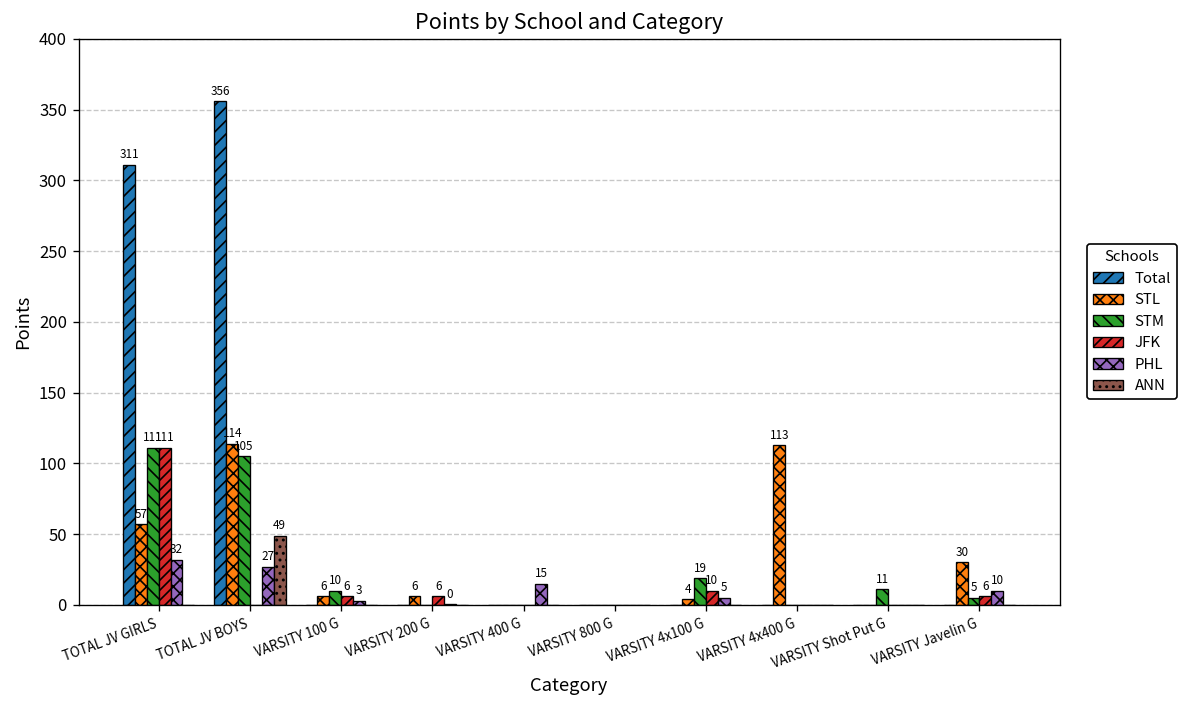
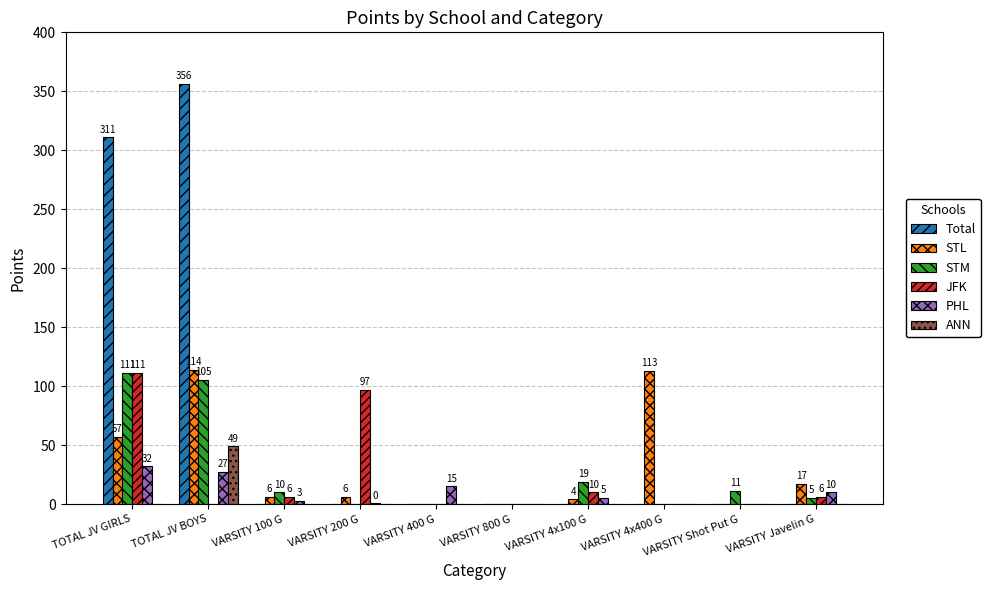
  {
    "Total": {
      "TOTAL JV GIRLS": 311,
      "TOTAL JV BOYS": 356
    },
    "STL": {
      "TOTAL JV GIRLS": 57,
      "TOTAL JV BOYS": 114,
      "VARSITY 100 G": 6,
      "VARSITY 200 G": 6,
      "VARSITY 4x100 G": 4,
      "VARSITY 4x400 G": 113,
-     "VARSITY Javelin G": 30
+     "VARSITY Javelin G": 17
    },
    "STM": {
      "TOTAL JV BOYS": 105,
      "VARSITY 100 G": 10,
      "VARSITY 4x100 G": 19,
      "VARSITY Shot Put G": 11,
      "VARSITY Javelin G": 5
    },
    "JFK": {
      "VARSITY 100 G": 6,
-     "VARSITY 200 G": 6,
+     "VARSITY 200 G": 97,
      "VARSITY 4x100 G": 10,
      "VARSITY Javelin G": 6
    },
    "PHL": {
      "TOTAL JV GIRLS": 32,
      "TOTAL JV BOYS": 27,
      "VARSITY 100 G": 3,
      "VARSITY 200 G": 0,
      "VARSITY 400 G": 15,
      "VARSITY 4x100 G": 5,
      "VARSITY Javelin G": 10
    },
    "ANN": {
      "TOTAL JV BOYS": 49
    }
  }
